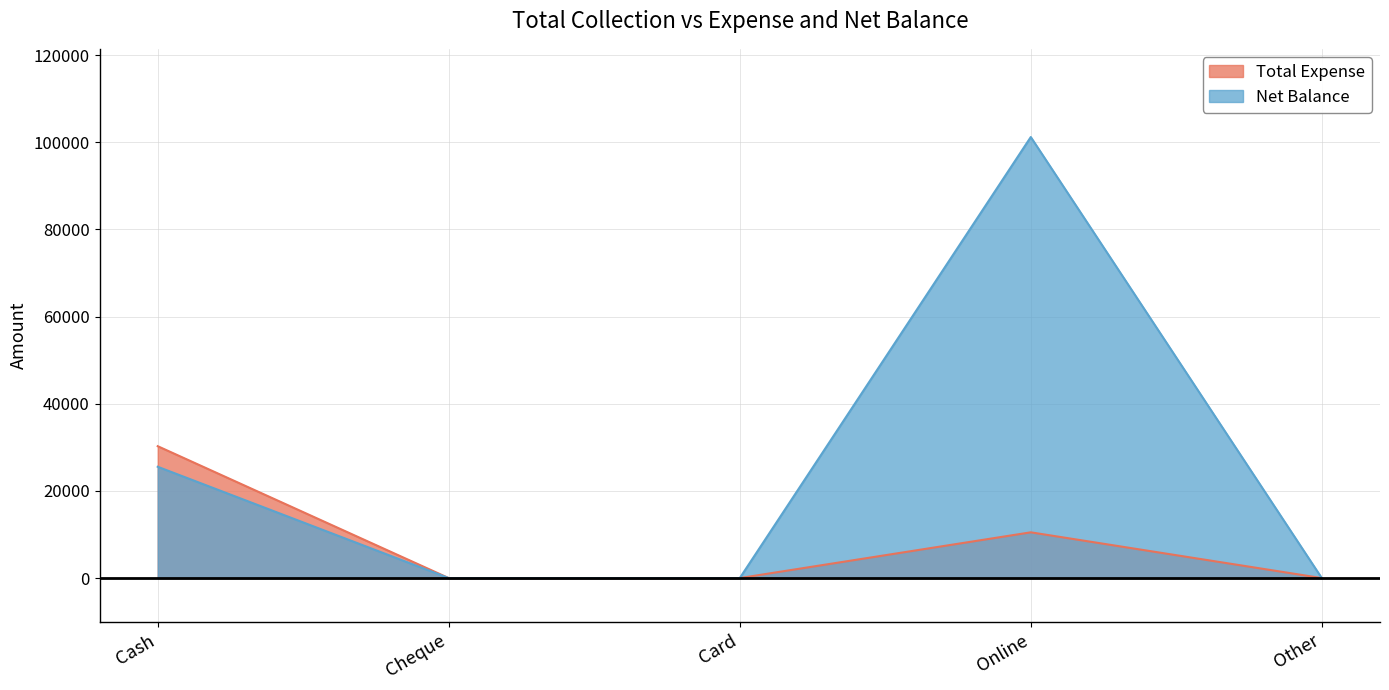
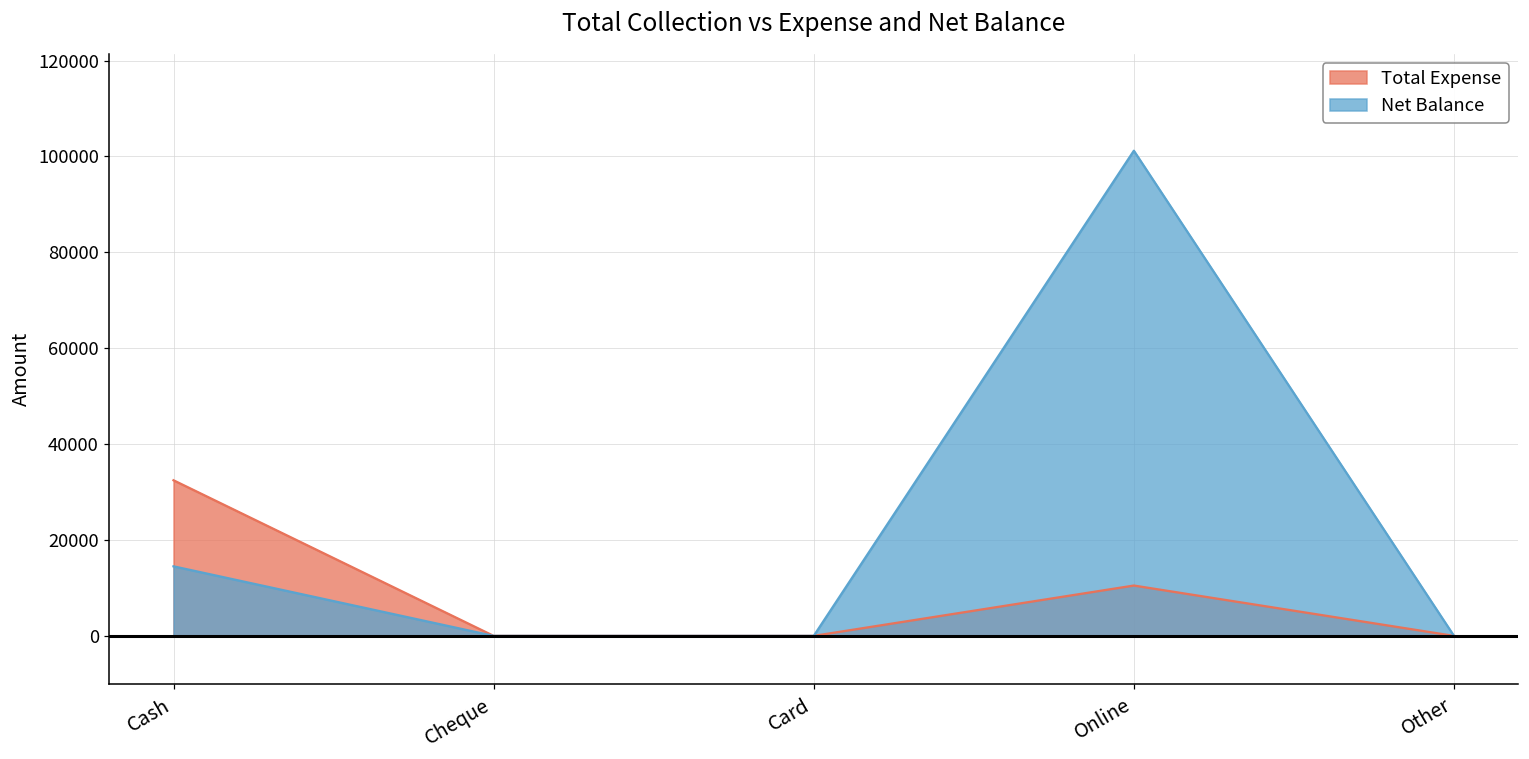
  {
    "Total Expense": {
-     "Cash": 30000,
+     "Cash": 32000,
      "Online": 10000
    },
    "Net Balance": {
-     "Cash": 26000,
+     "Cash": 15000,
      "Online": 101000
    }
  }
